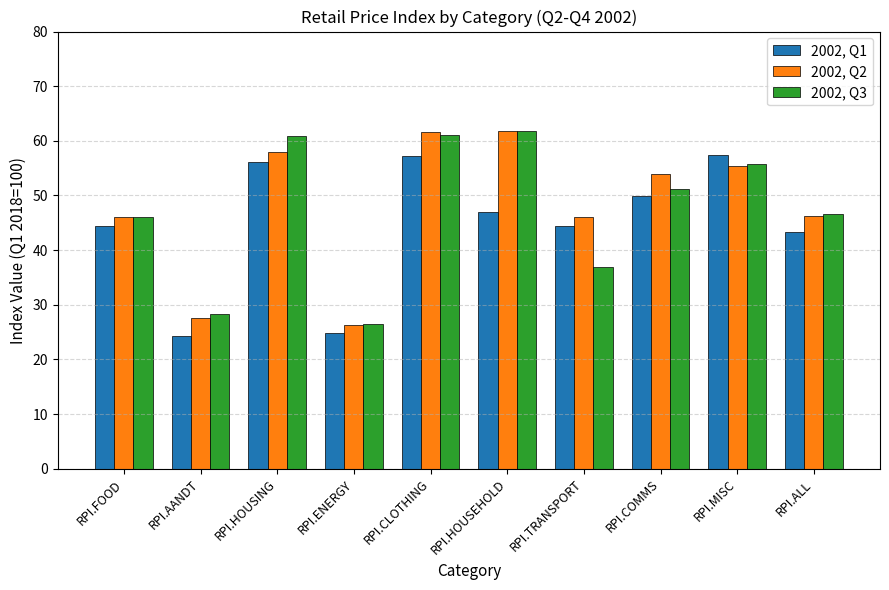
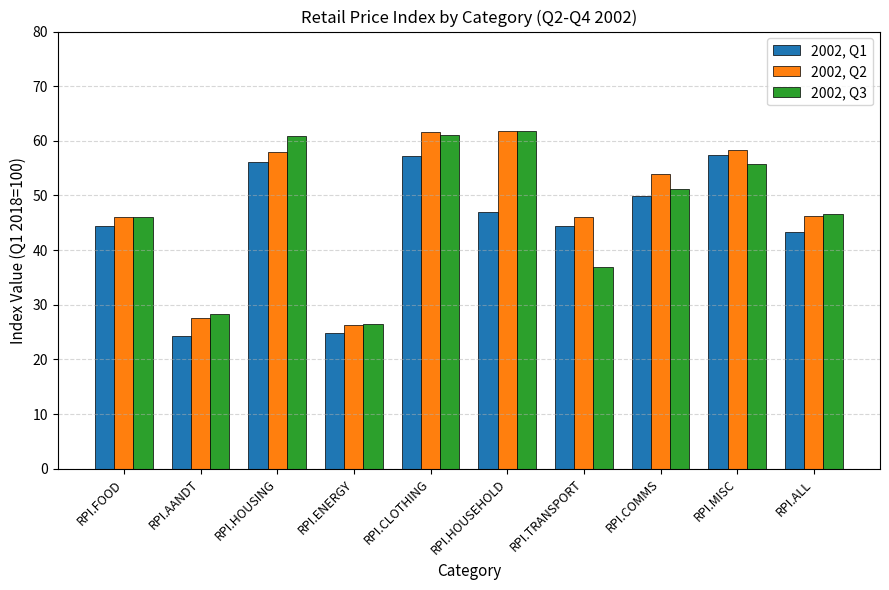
  {
    "2002, Q1": {
      "RPI.FOOD": 44,
      "RPI.AANDT": 24,
      "RPI.HOUSING": 56,
      "RPI.ENERGY": 25,
      "RPI.CLOTHING": 57,
      "RPI.HOUSEHOLD": 47,
      "RPI.TRANSPORT": 44,
      "RPI.COMMS": 50,
      "RPI.MISC": 57,
      "RPI.ALL": 43
    },
    "2002, Q2": {
      "RPI.FOOD": 46,
      "RPI.AANDT": 28,
      "RPI.HOUSING": 58,
      "RPI.ENERGY": 26,
      "RPI.CLOTHING": 62,
      "RPI.HOUSEHOLD": 62,
      "RPI.TRANSPORT": 46,
      "RPI.COMMS": 54,
-     "RPI.MISC": 55,
+     "RPI.MISC": 58,
      "RPI.ALL": 46
    },
    "2002, Q3": {
      "RPI.FOOD": 46,
      "RPI.AANDT": 28,
      "RPI.HOUSING": 61,
      "RPI.ENERGY": 26,
      "RPI.CLOTHING": 61,
      "RPI.HOUSEHOLD": 62,
      "RPI.TRANSPORT": 37,
      "RPI.COMMS": 51,
      "RPI.MISC": 56,
      "RPI.ALL": 47
    }
  }
